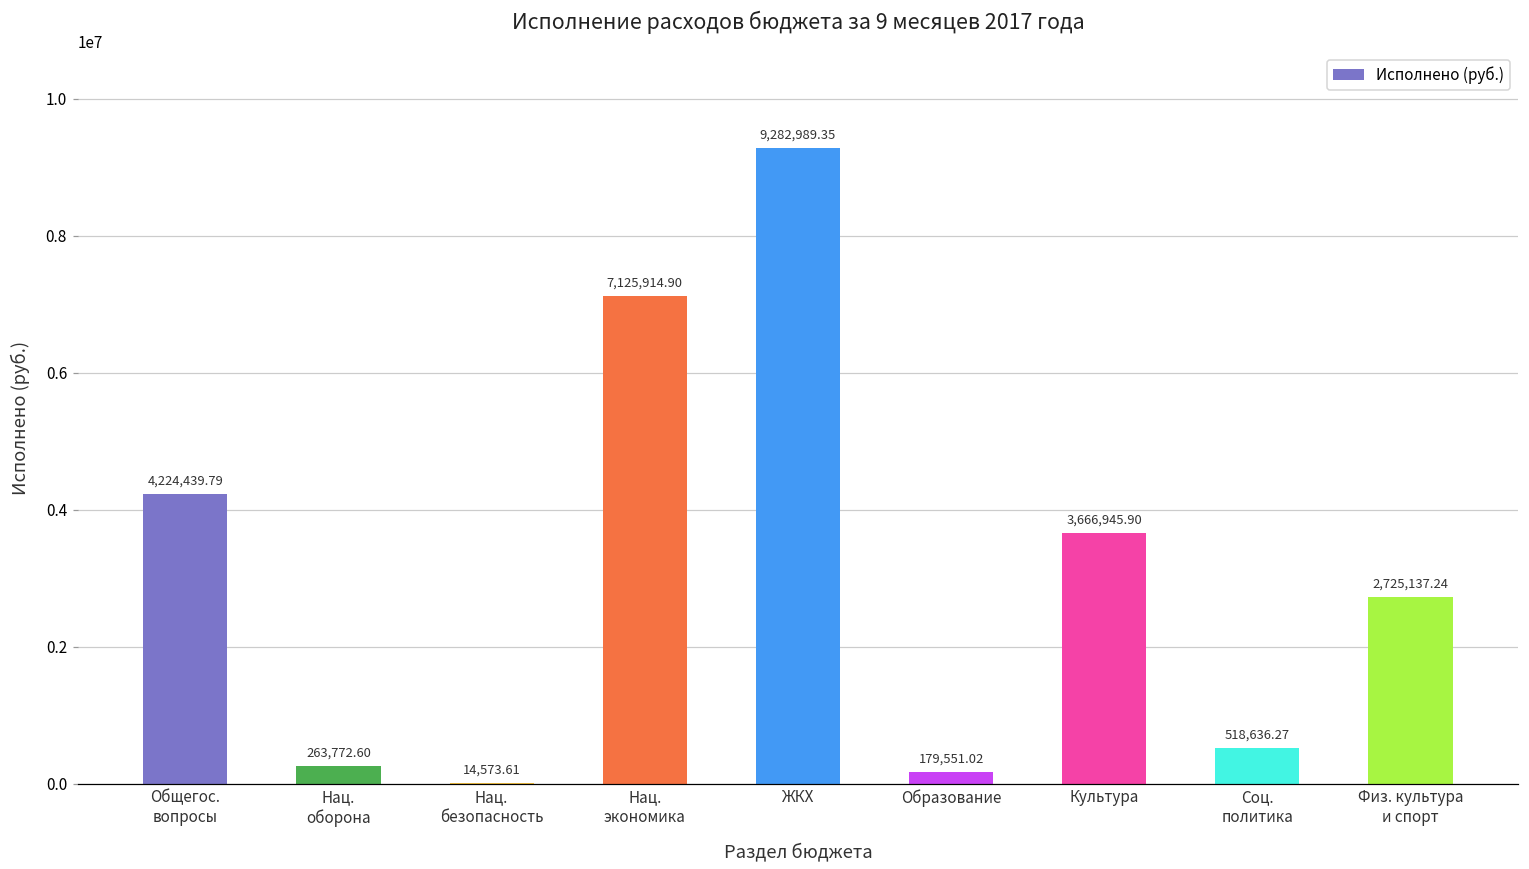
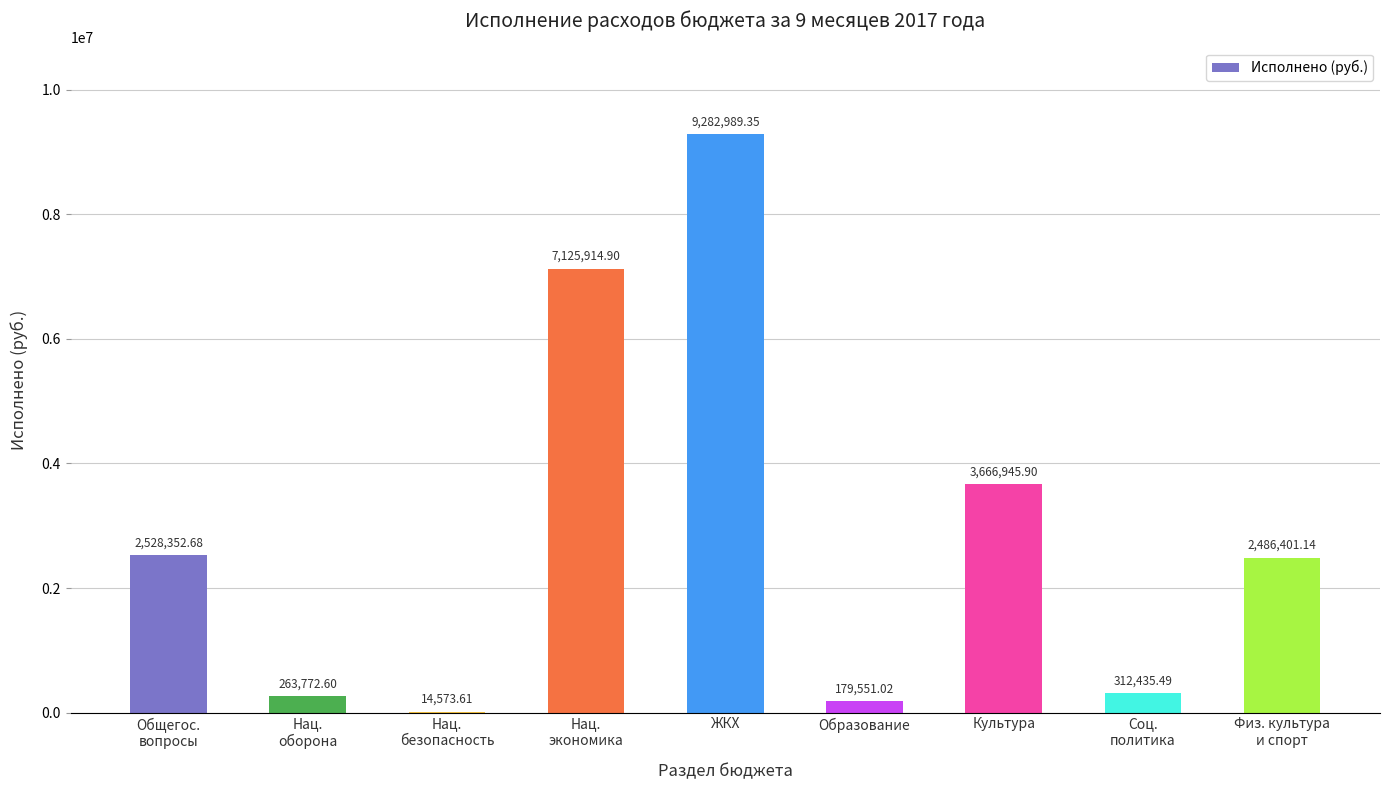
  {
-   "Общегос. вопросы": "4,224,439.79",
+   "Общегос. вопросы": "2,528,352.68",
    "Нац. оборона": "263,772.60",
    "Нац. безопасность": "14,573.61",
    "Нац. экономика": "7,125,914.90",
    "ЖКХ": "9,282,989.35",
    "Образование": "179,551.02",
    "Культура": "3,666,945.90",
-   "Соц. политика": "518,636.27",
-   "Физ. культура и спорт": "2,725,137.24"
+   "Соц. политика": "312,435.49",
+   "Физ. культура и спорт": "2,486,401.14"
  }
